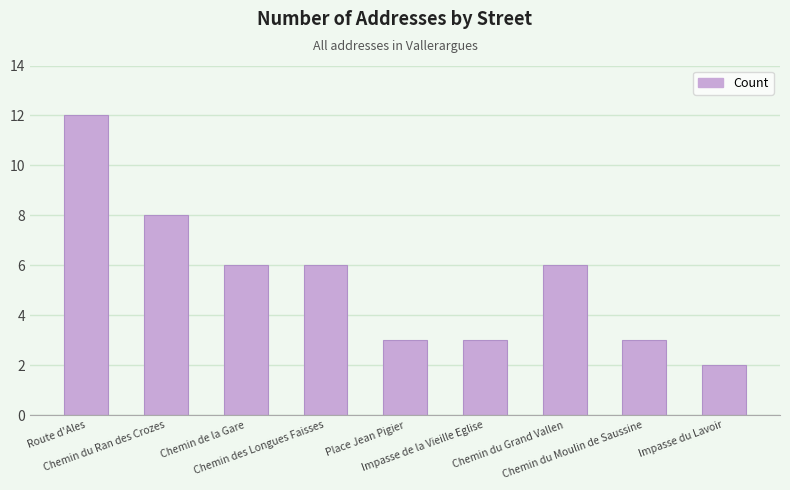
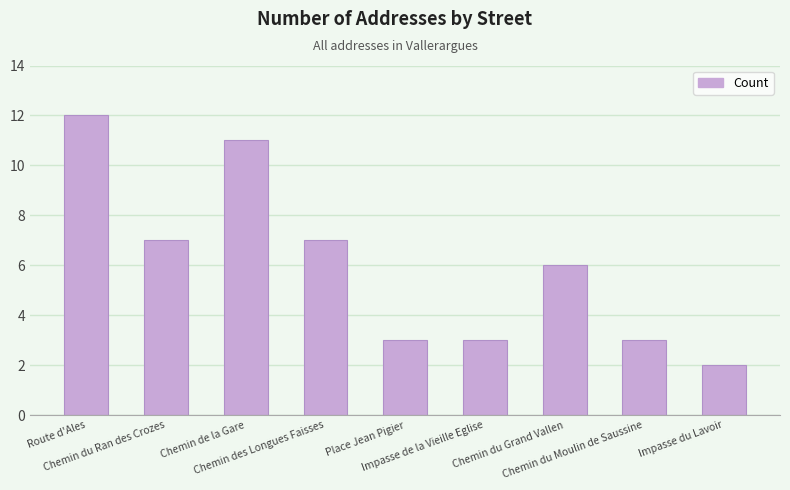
  {
    "Route d'Ales": 12,
-   "Chemin du Ran des Crozes": 8,
-   "Chemin de la Gare": 6,
-   "Chemin des Longues Faisses": 6,
+   "Chemin du Ran des Crozes": 7,
+   "Chemin de la Gare": 11,
+   "Chemin des Longues Faisses": 7,
    "Place Jean Pigier": 3,
    "Impasse de la Vieille Eglise": 3,
    "Chemin du Grand Vallen": 6,
    "Chemin du Moulin de Saussine": 3,
    "Impasse du Lavoir": 2
  }
